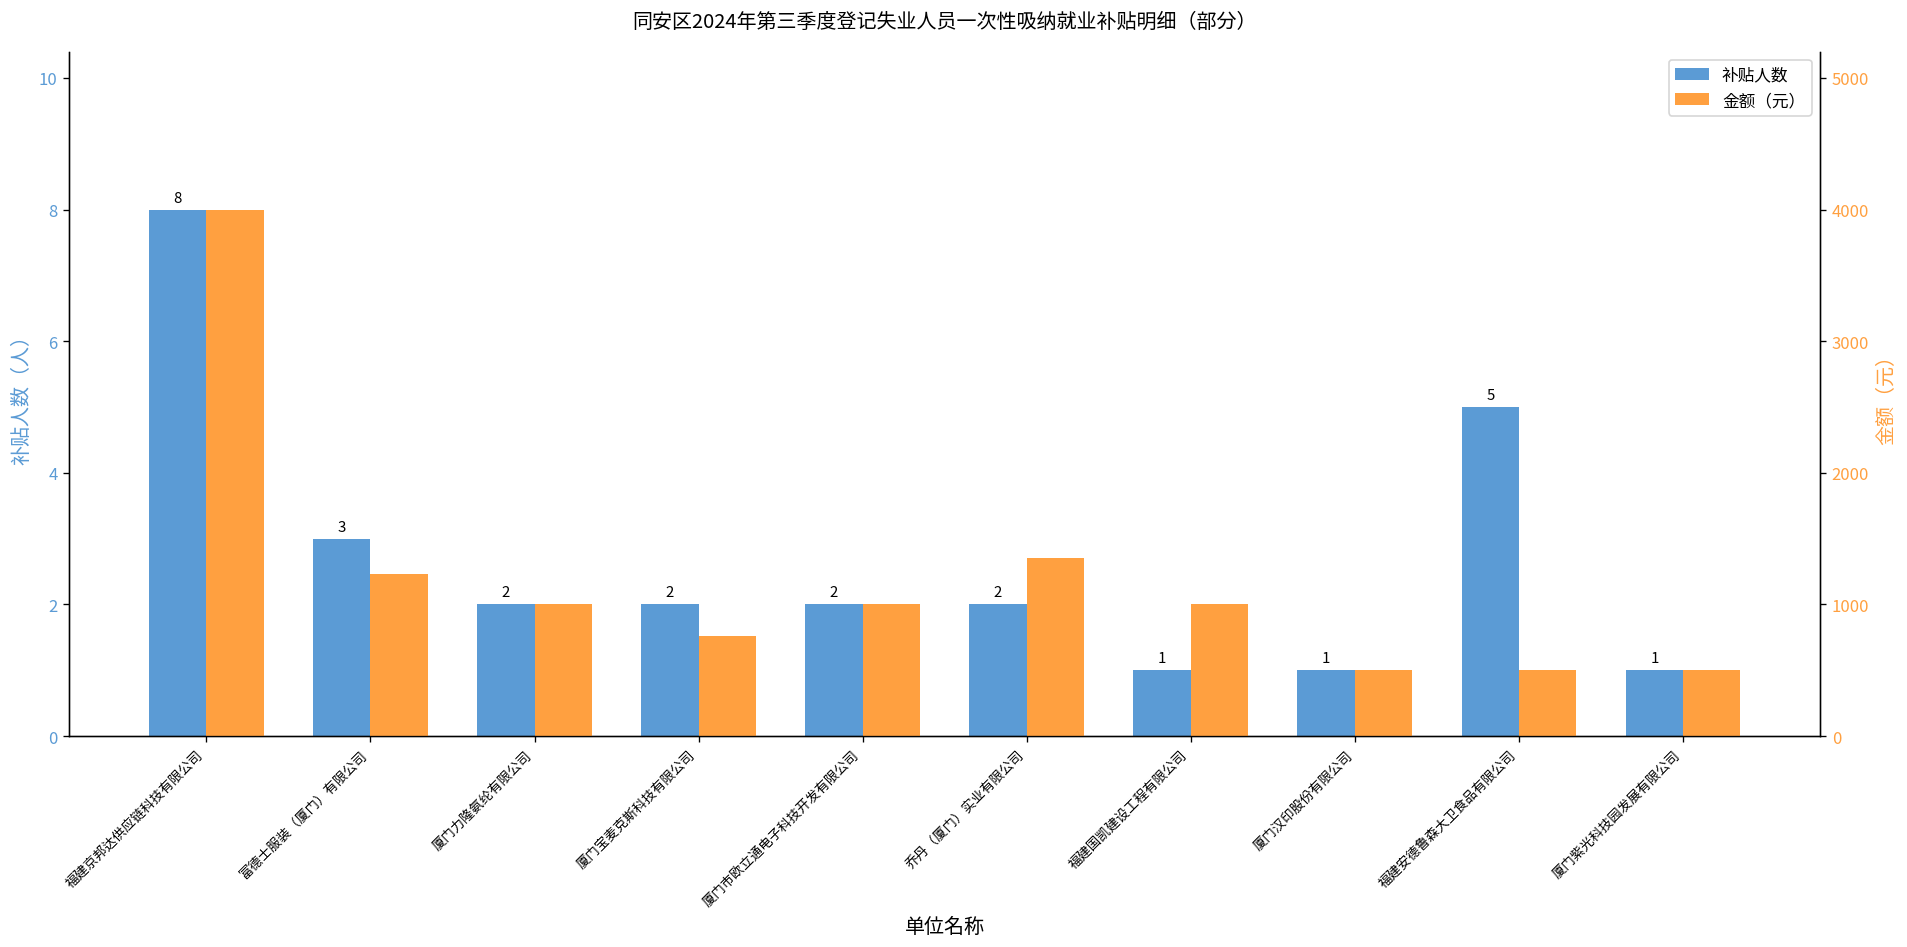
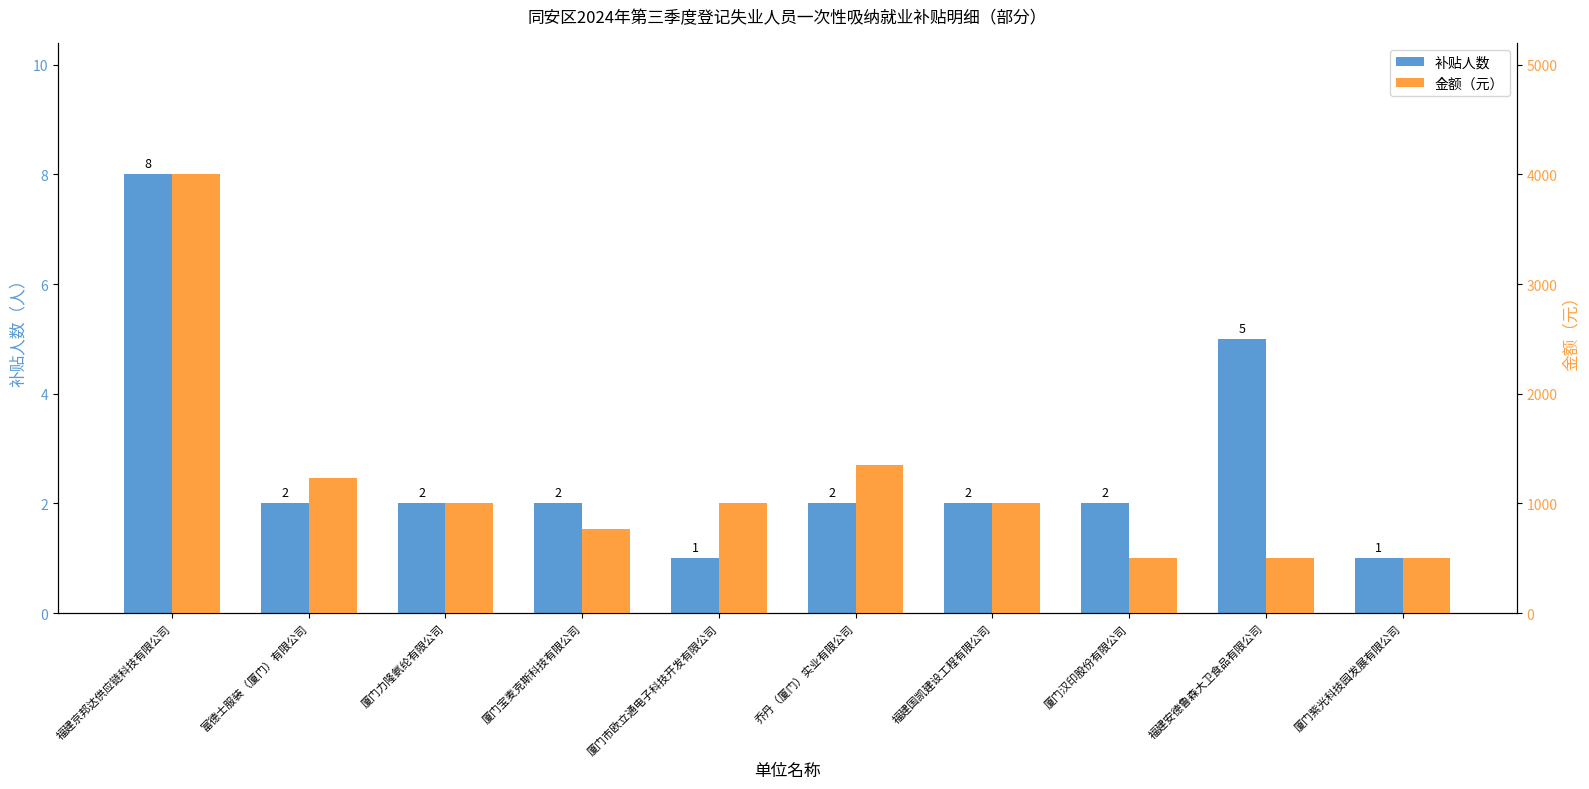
  {
    "补贴人数": {
      "福建京邦达供应链科技有限公司": 8,
-     "富德士服装（厦门）有限公司": 3,
+     "富德士服装（厦门）有限公司": 2,
      "厦门力隆氨纶有限公司": 2,
      "厦门宝麦克斯科技有限公司": 2,
-     "厦门市欧立通电子科技开发有限公司": 2,
+     "厦门市欧立通电子科技开发有限公司": 1,
      "乔丹（厦门）实业有限公司": 2,
-     "福建国凯建设工程有限公司": 1,
-     "厦门汉印股份有限公司": 1,
+     "福建国凯建设工程有限公司": 2,
+     "厦门汉印股份有限公司": 2,
      "福建安德鲁森大卫食品有限公司": 5,
      "厦门紫光科技园发展有限公司": 1
    }
  }
